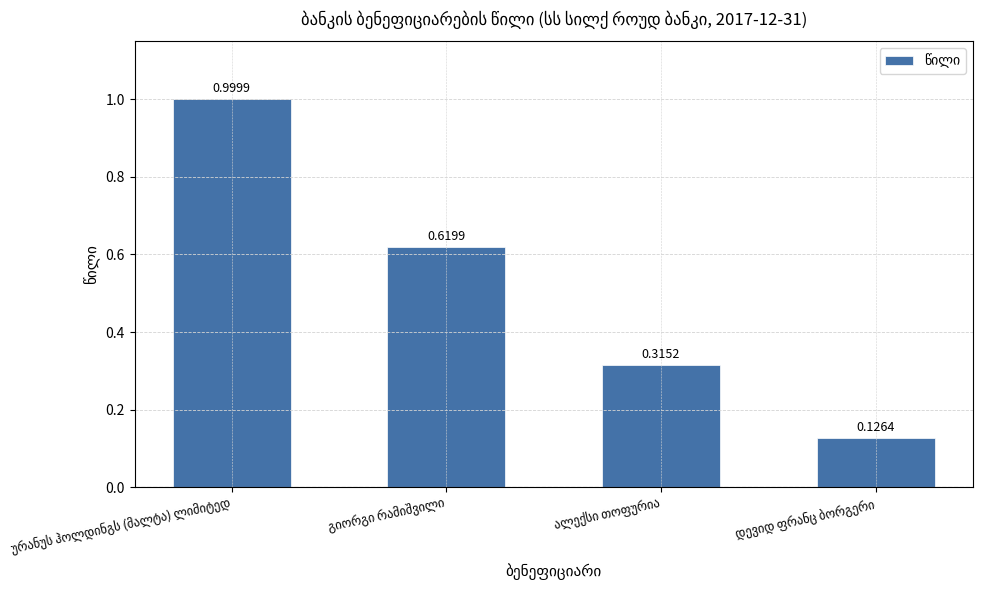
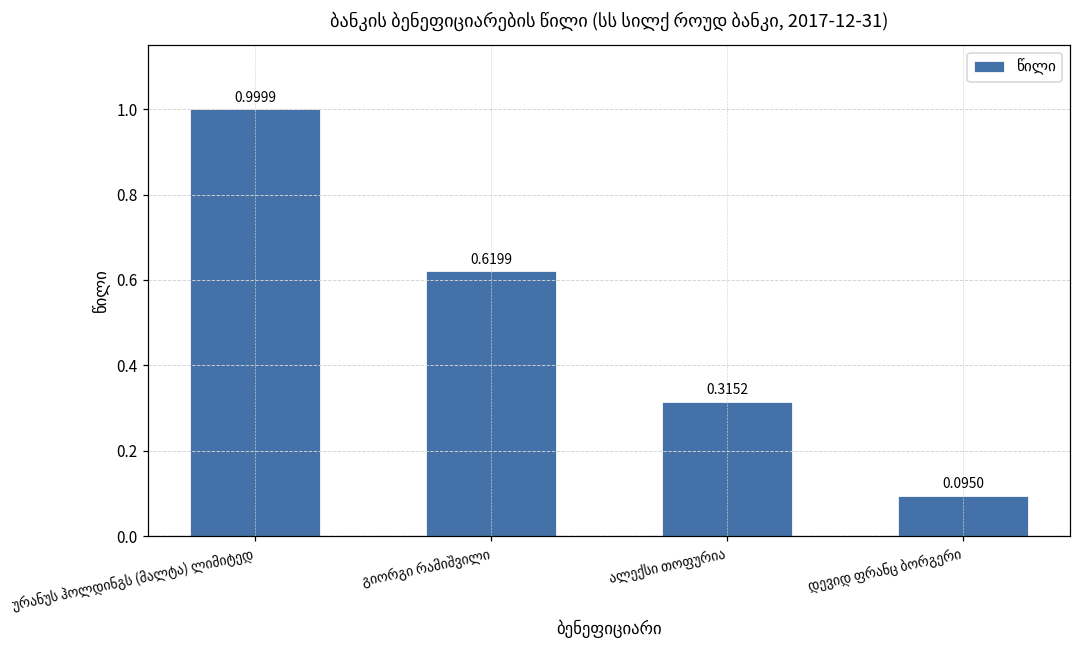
  {
    "ურანუს ჰოლდინგს (მალტა) ლიმიტედ": 0.9999,
    "გიორგი რამიშვილი": 0.6199,
    "ალექსი თოფურია": 0.3152,
-   "დევიდ ფრანც ბორგერი": 0.1264
+   "დევიდ ფრანც ბორგერი": 0.0950
  }
